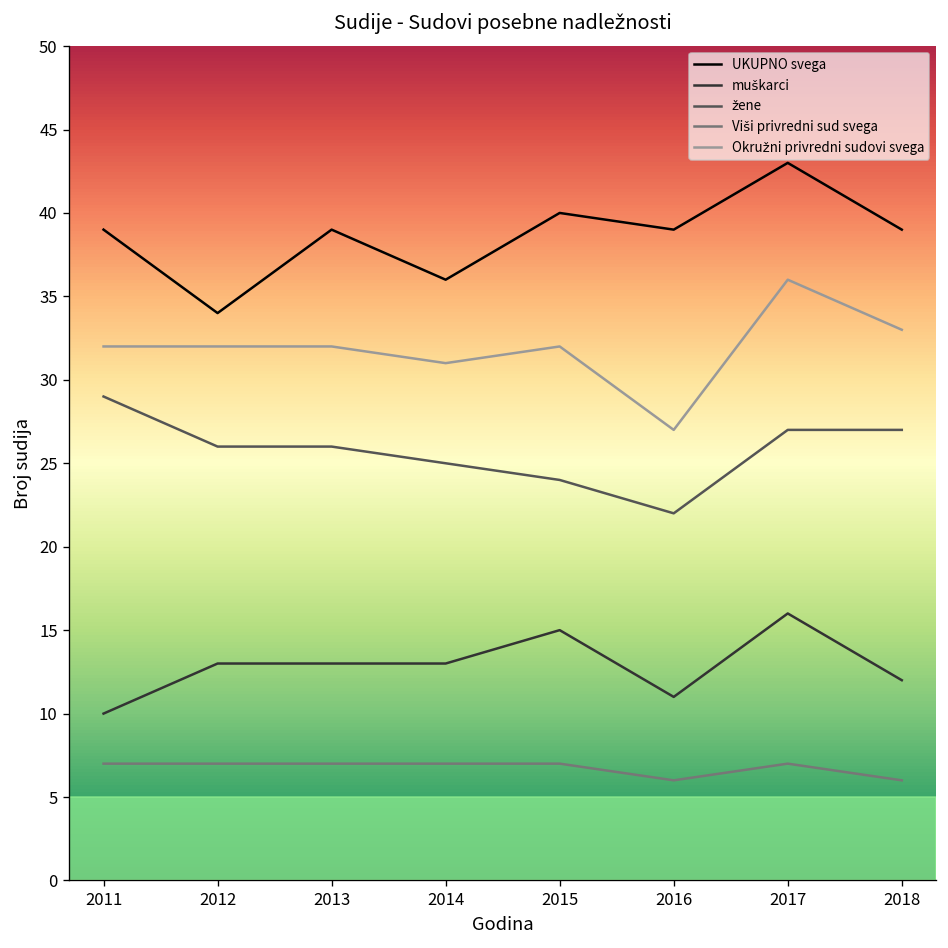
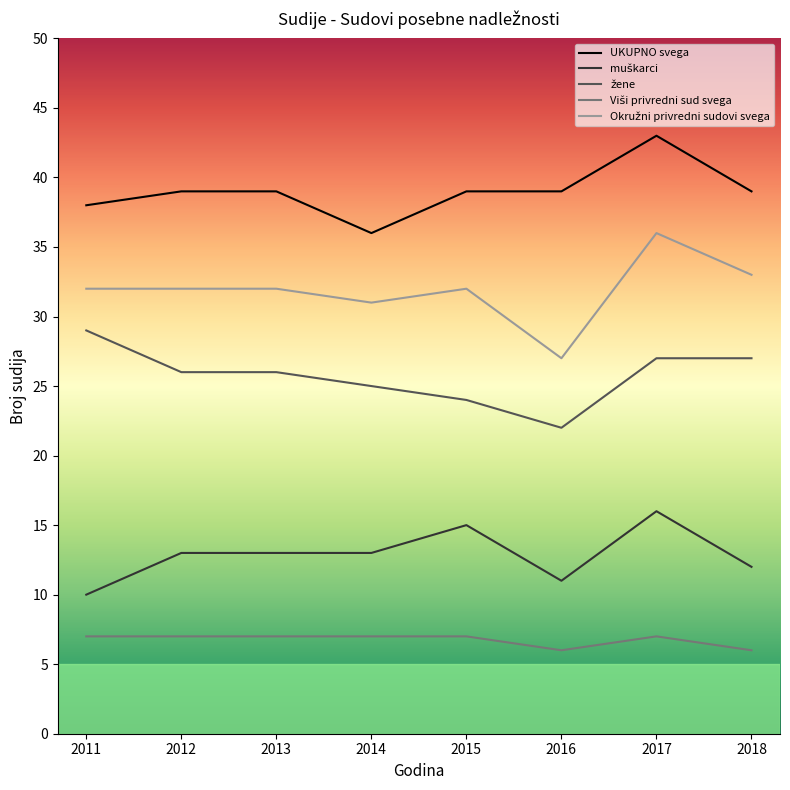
  {
    "UKUPNO svega": {
-     "2011": 39,
-     "2012": 34,
+     "2011": 38,
+     "2012": 39,
      "2013": 39,
      "2014": 36,
-     "2015": 40,
+     "2015": 39,
      "2016": 39,
      "2017": 43,
      "2018": 39
    }
  }
